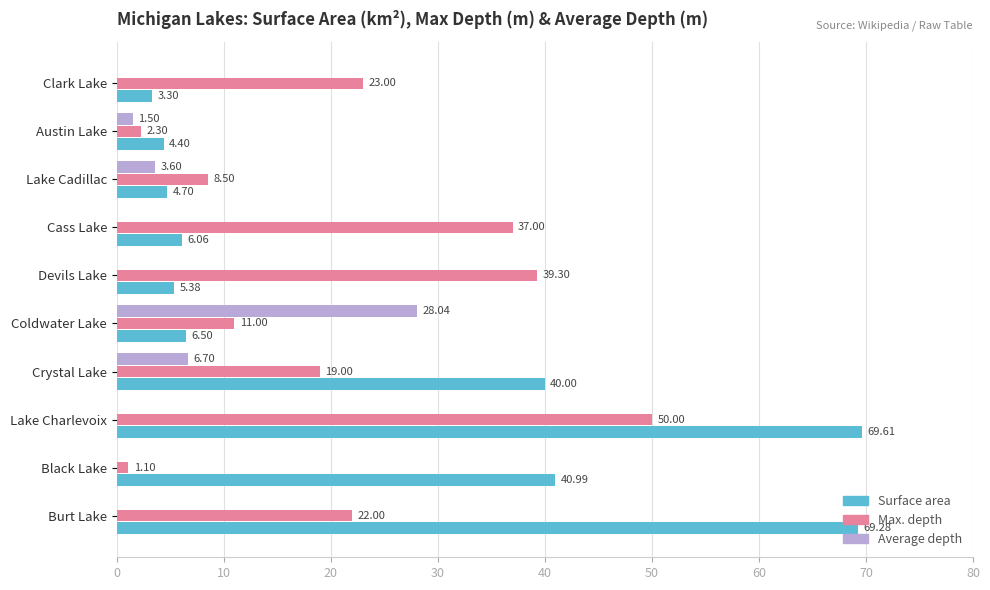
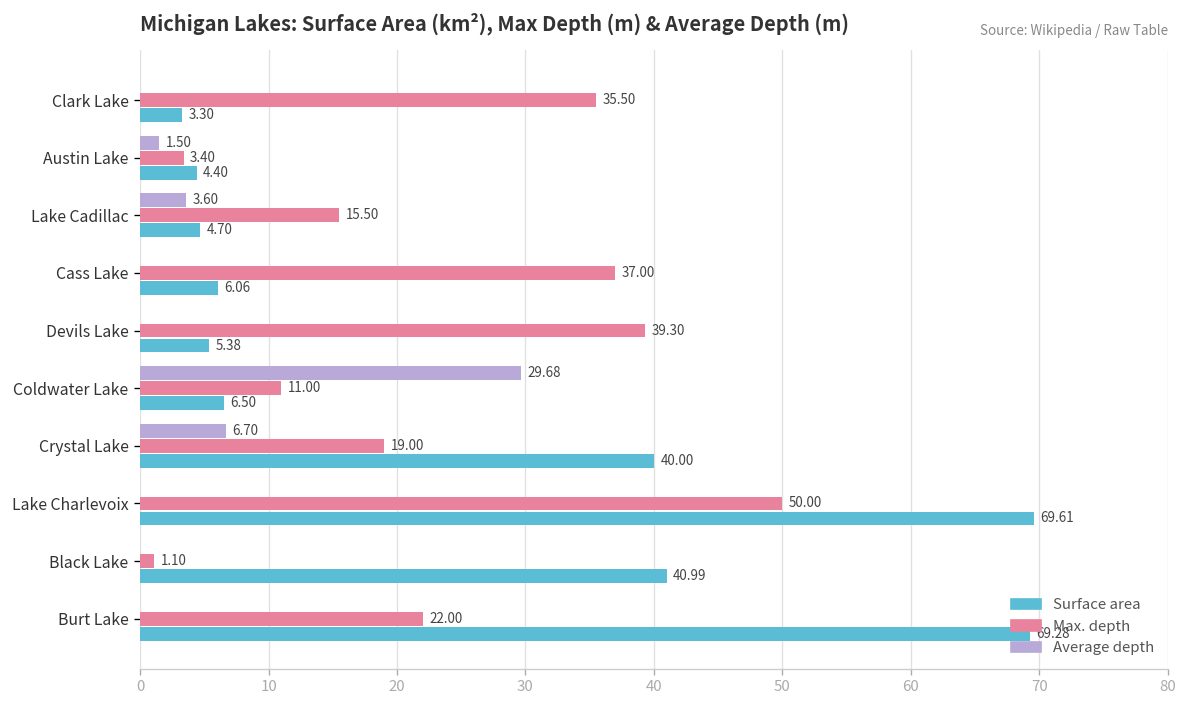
  {
    "Surface area": {
      "Clark Lake": 3.30,
      "Austin Lake": 4.40,
      "Lake Cadillac": 4.70,
      "Cass Lake": 6.06,
      "Devils Lake": 5.38,
      "Coldwater Lake": 6.50,
      "Crystal Lake": 40.00,
      "Lake Charlevoix": 69.61,
      "Black Lake": 40.99,
      "Burt Lake": 69.28
    },
    "Max. depth": {
-     "Clark Lake": 23.00,
-     "Austin Lake": 2.30,
-     "Lake Cadillac": 8.50,
+     "Clark Lake": 35.50,
+     "Austin Lake": 3.40,
+     "Lake Cadillac": 15.50,
      "Cass Lake": 37.00,
      "Devils Lake": 39.30,
      "Coldwater Lake": 11.00,
      "Crystal Lake": 19.00,
      "Lake Charlevoix": 50.00,
      "Black Lake": 1.10,
      "Burt Lake": 22.00
    },
    "Average depth": {
      "Austin Lake": 1.50,
      "Lake Cadillac": 3.60,
-     "Coldwater Lake": 28.04,
+     "Coldwater Lake": 29.68,
      "Crystal Lake": 6.70
    }
  }
